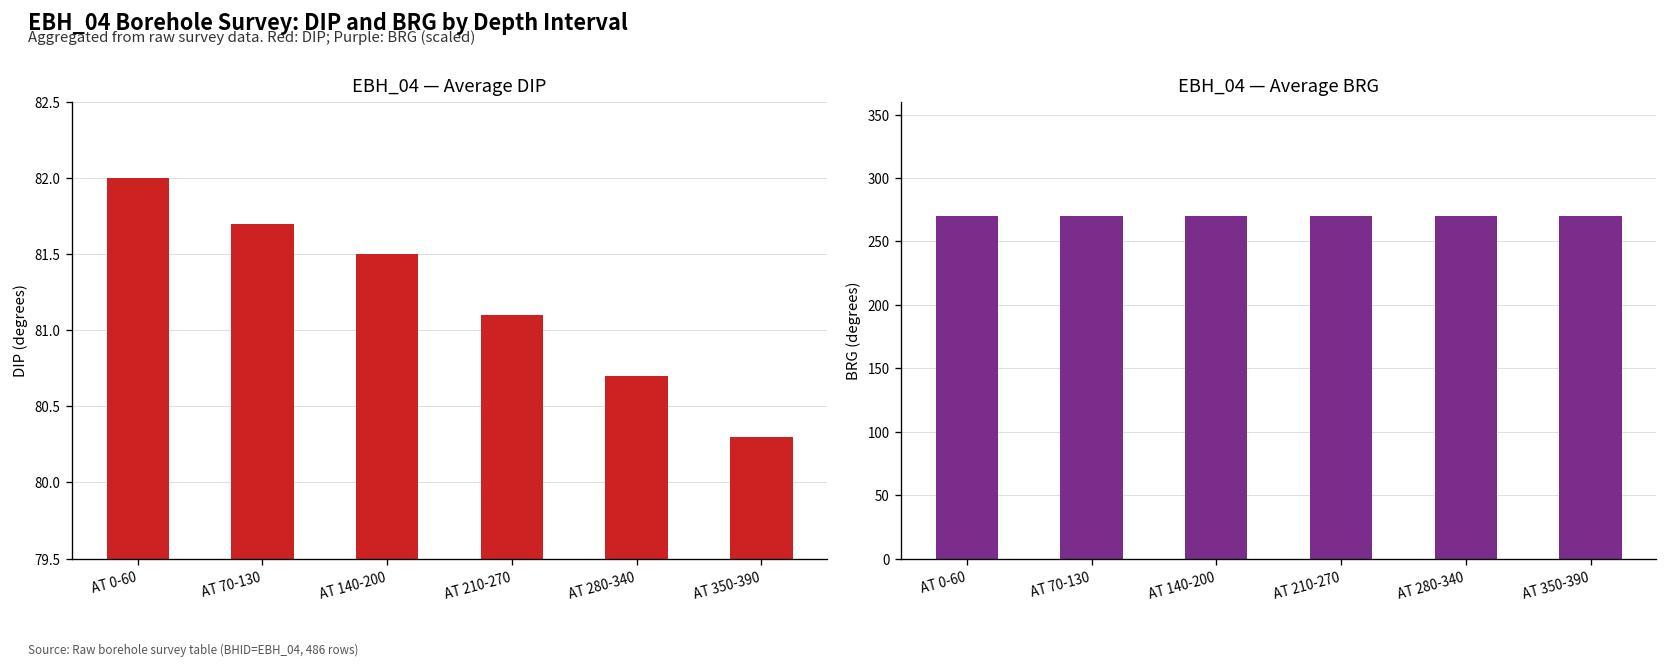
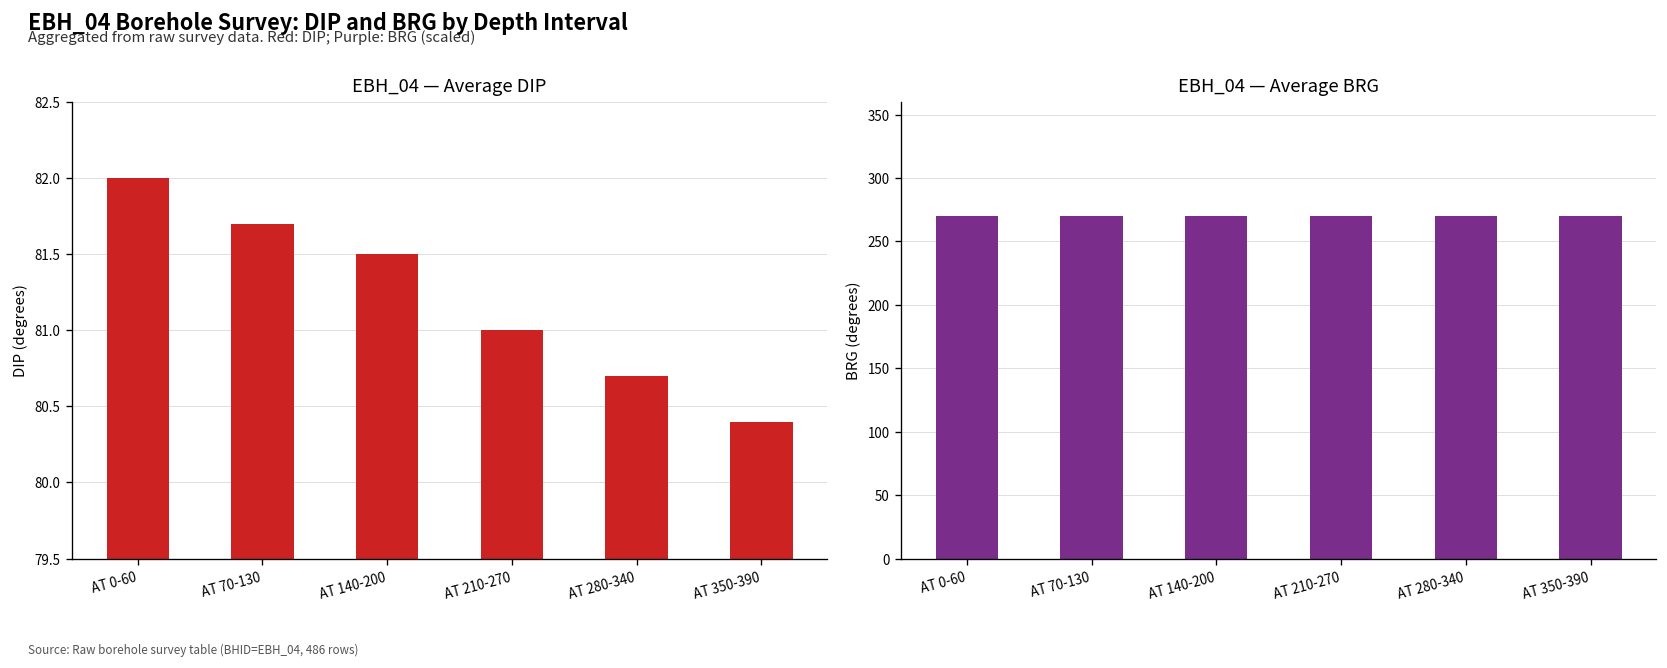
  {
    "EBH_04 — Average DIP": {
      "AT 0-60": 82.0,
      "AT 70-130": 81.7,
      "AT 140-200": 81.5,
-     "AT 210-270": 81.1,
+     "AT 210-270": 81.0,
      "AT 280-340": 80.7,
-     "AT 350-390": 80.3
+     "AT 350-390": 80.4
    },
    "EBH_04 — Average BRG": {
      "AT 0-60": 270,
      "AT 70-130": 270,
      "AT 140-200": 270,
      "AT 210-270": 270,
      "AT 280-340": 270,
      "AT 350-390": 270
    }
  }
